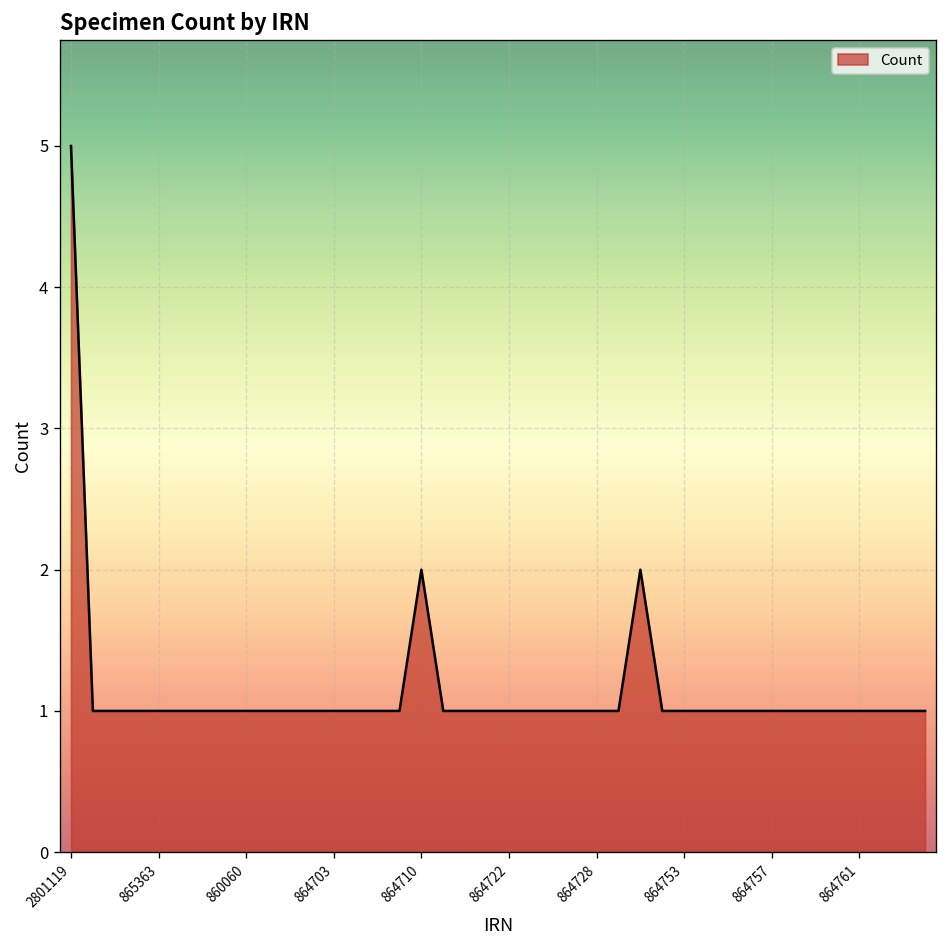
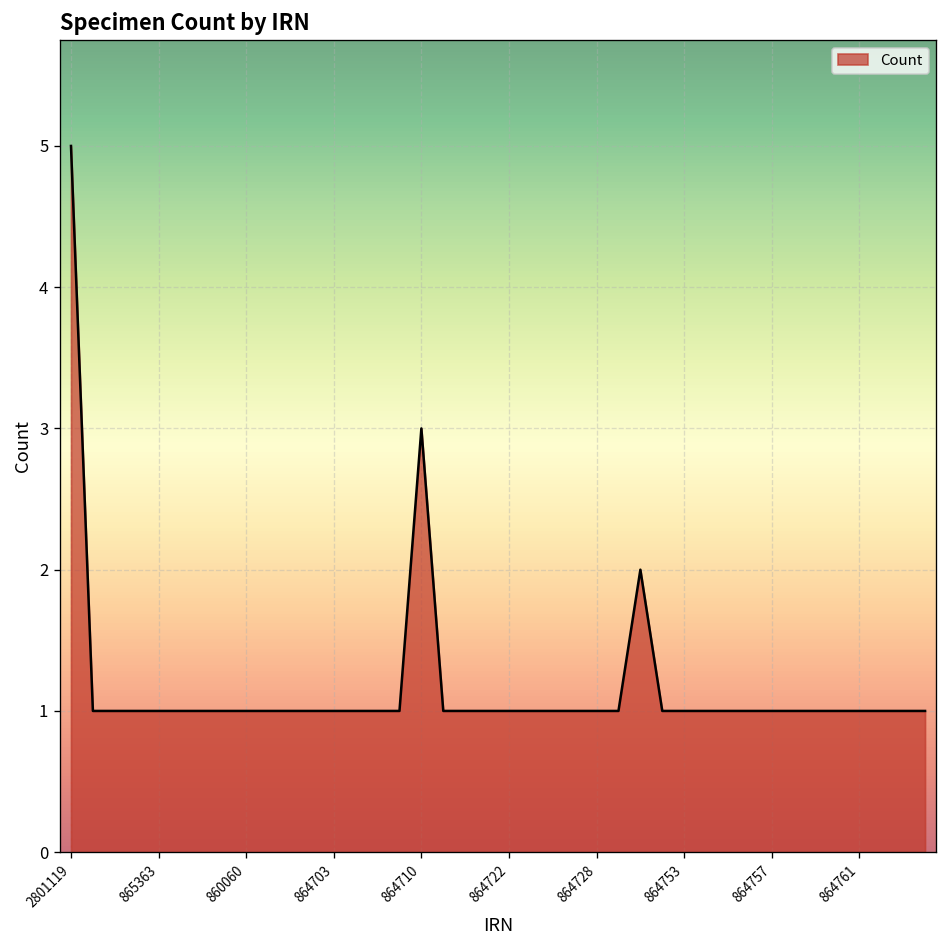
  {
    "2801119": 5,
    "865363": 1,
    "860060": 1,
    "864703": 1,
-   "864710": 2,
+   "864710": 3,
    "864722": 1,
    "864728": 1,
    "864753": 1,
    "864757": 1,
    "864761": 1
  }
